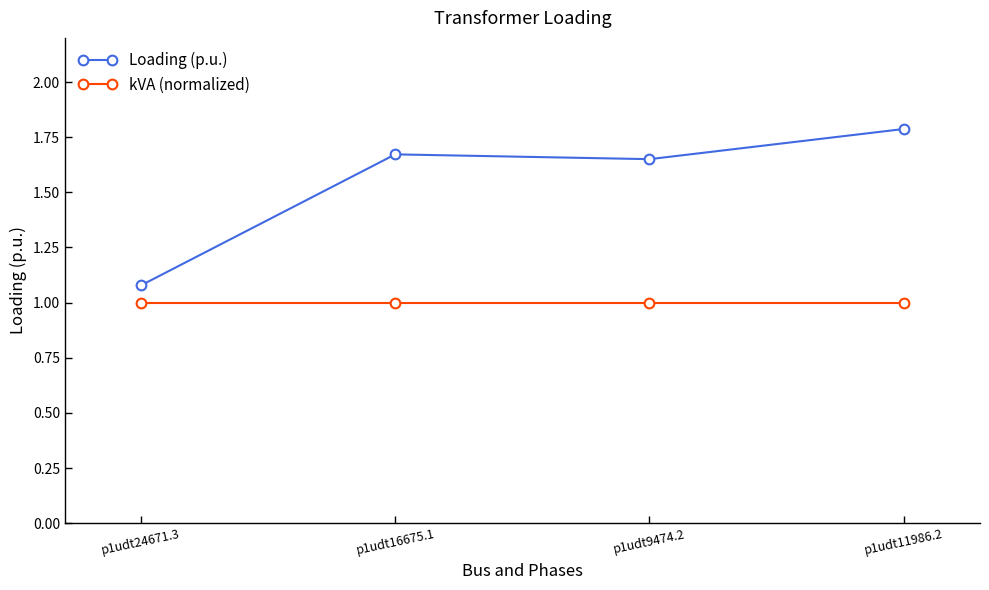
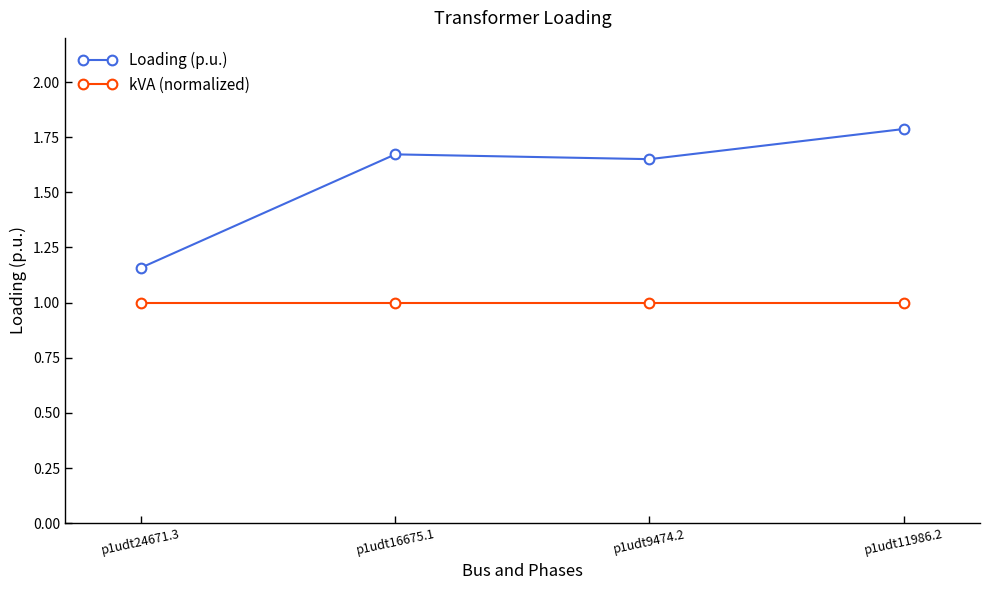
  {
    "Loading (p.u.)": {
-     "p1udt24671.3": 1.08,
+     "p1udt24671.3": 1.16,
      "p1udt16675.1": 1.67,
      "p1udt9474.2": 1.65,
      "p1udt11986.2": 1.79
    },
    "kVA (normalized)": {
      "p1udt24671.3": 1.00,
      "p1udt16675.1": 1.00,
      "p1udt9474.2": 1.00,
      "p1udt11986.2": 1.00
    }
  }
